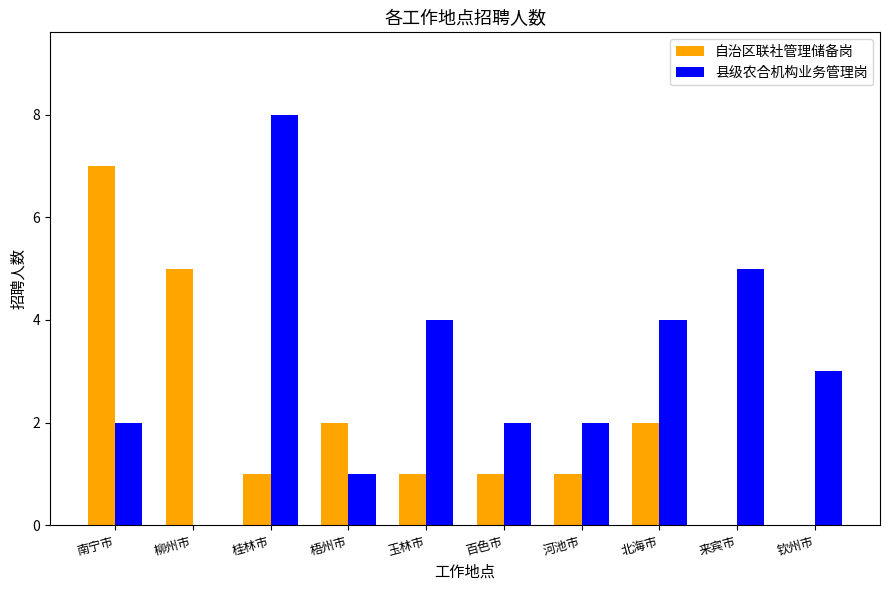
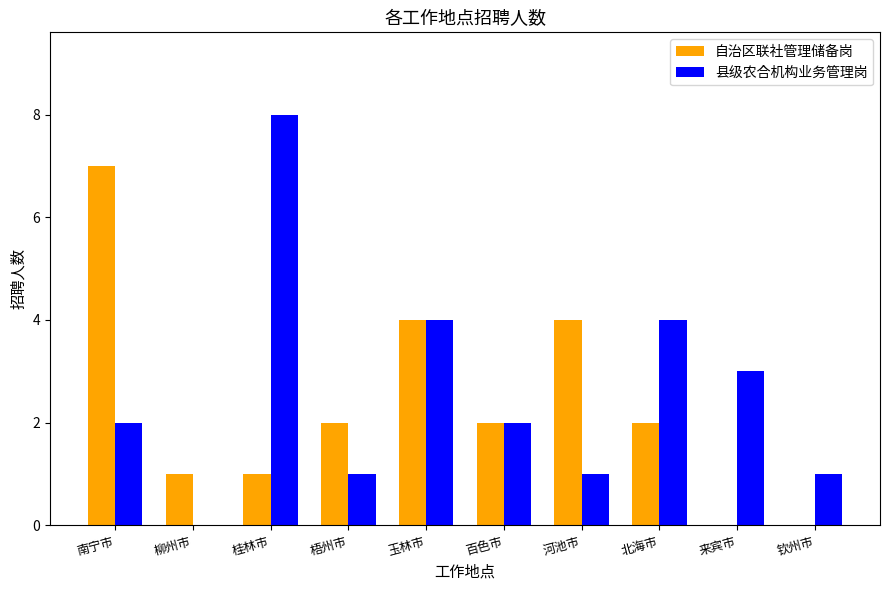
  {
    "自治区联社管理储备岗": {
      "南宁市": 7,
-     "柳州市": 5,
+     "柳州市": 1,
      "桂林市": 1,
      "梧州市": 2,
-     "玉林市": 1,
-     "百色市": 1,
-     "河池市": 1,
+     "玉林市": 4,
+     "百色市": 2,
+     "河池市": 4,
      "北海市": 2,
      "来宾市": 0,
      "钦州市": 0
    },
    "县级农合机构业务管理岗": {
      "南宁市": 2,
      "柳州市": 0,
      "桂林市": 8,
      "梧州市": 1,
      "玉林市": 4,
      "百色市": 2,
-     "河池市": 2,
+     "河池市": 1,
      "北海市": 4,
-     "来宾市": 5,
-     "钦州市": 3
+     "来宾市": 3,
+     "钦州市": 1
    }
  }
